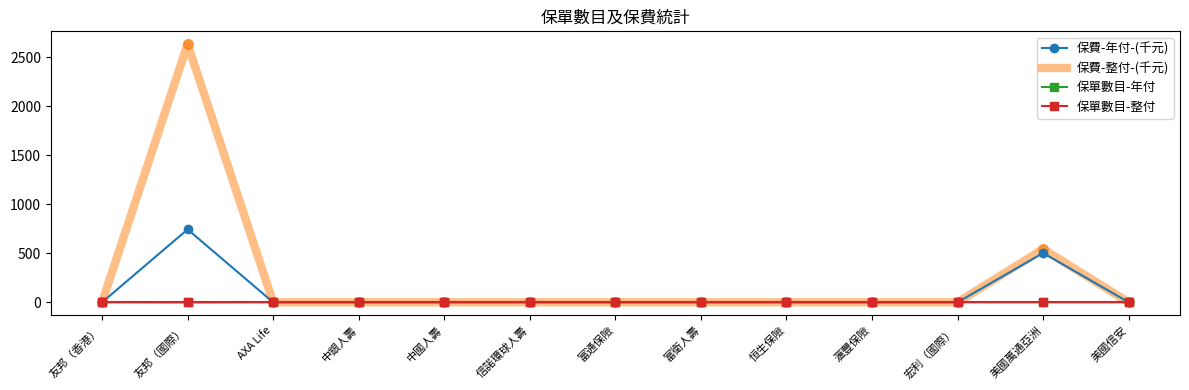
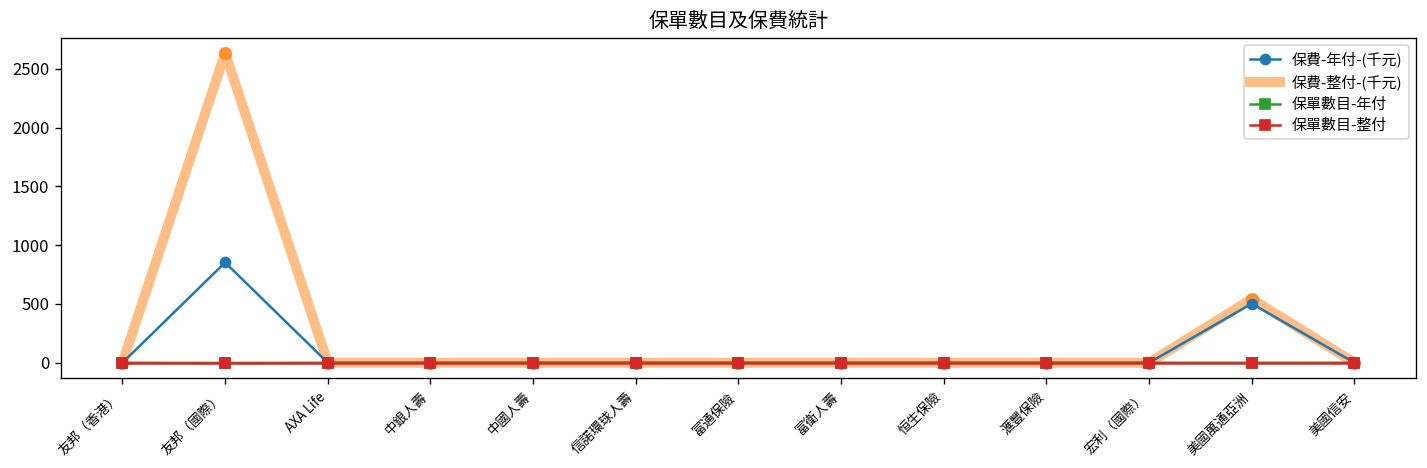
  {
    "保費-年付-(千元)": {
-     "友邦（國際）": 700,
+     "友邦（國際）": 900,
      "美國萬通亞洲": 500
    },
    "保費-整付-(千元)": {
      "友邦（國際）": 2600,
      "美國萬通亞洲": 500
    },
    "保單數目-整付": {
      "友邦（國際）": 0,
      "美國萬通亞洲": 0
    }
  }
